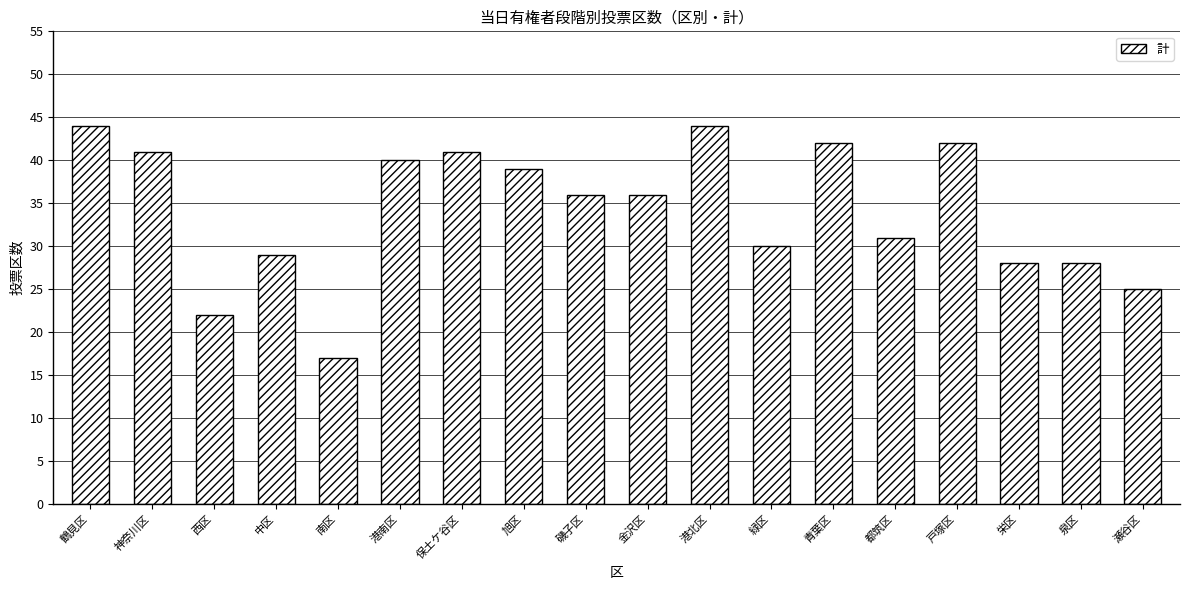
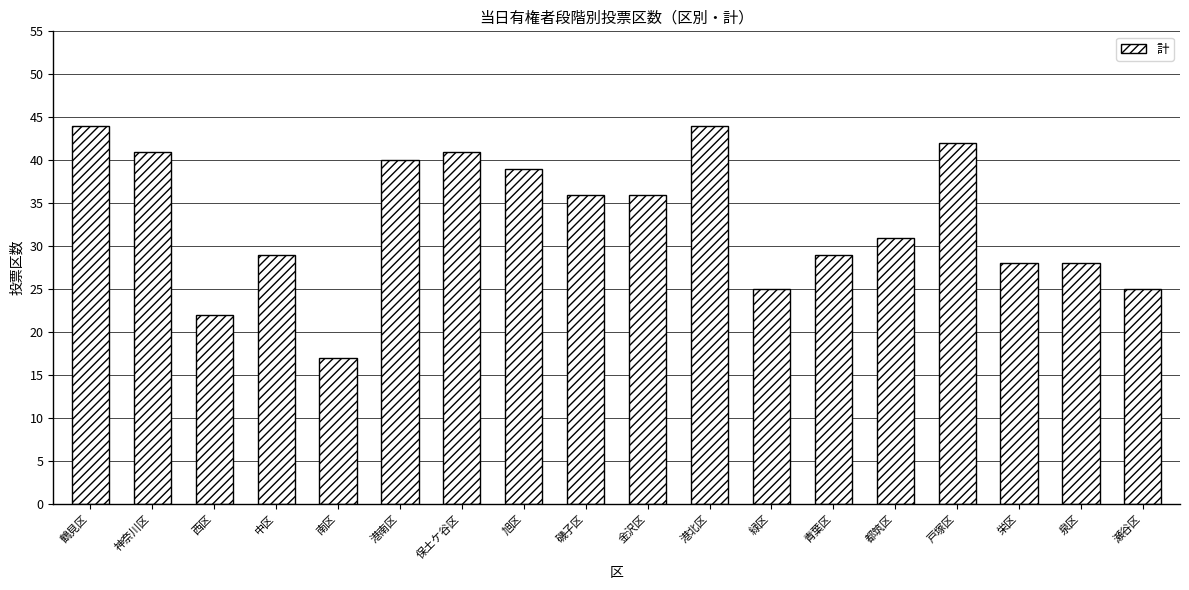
  {
    "鶴見区": 44,
    "神奈川区": 41,
    "西区": 22,
    "中区": 29,
    "南区": 17,
    "港南区": 40,
    "保土ケ谷区": 41,
    "旭区": 39,
    "磯子区": 36,
    "金沢区": 36,
    "港北区": 44,
-   "緑区": 30,
-   "青葉区": 42,
+   "緑区": 25,
+   "青葉区": 29,
    "都筑区": 31,
    "戸塚区": 42,
    "栄区": 28,
    "泉区": 28,
    "瀬谷区": 25
  }
